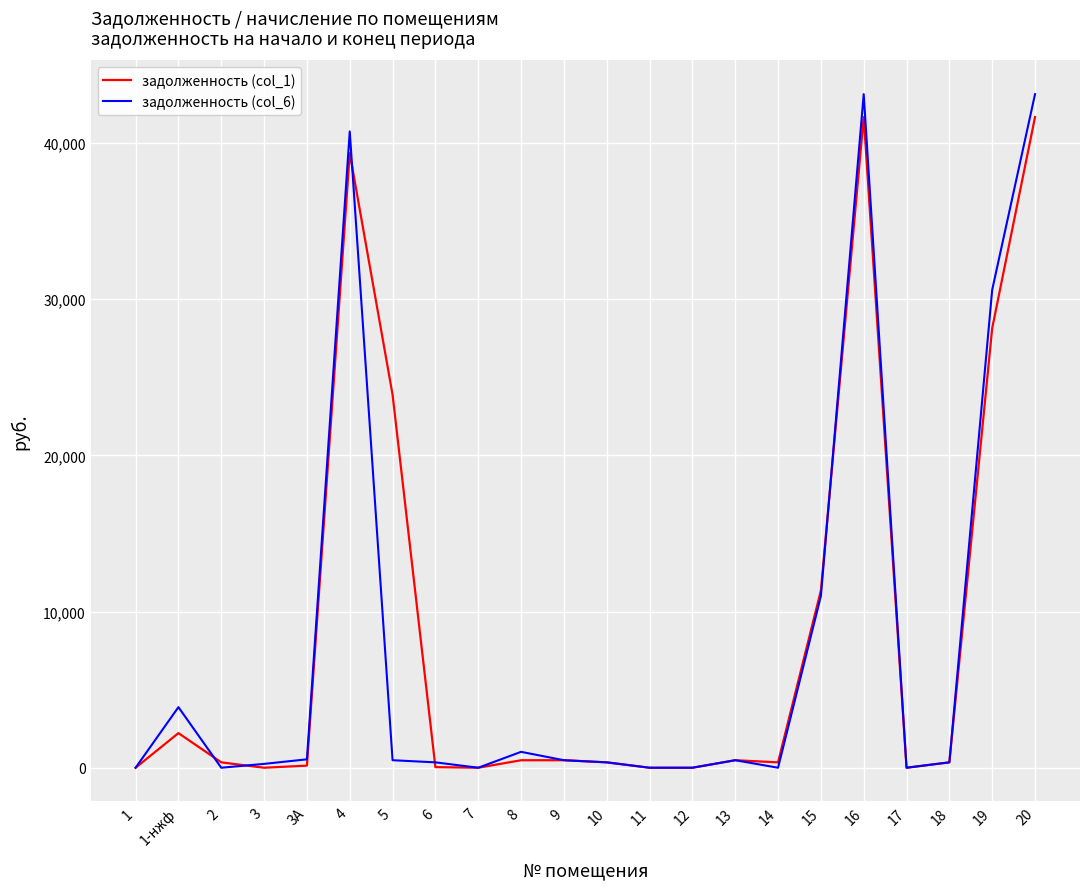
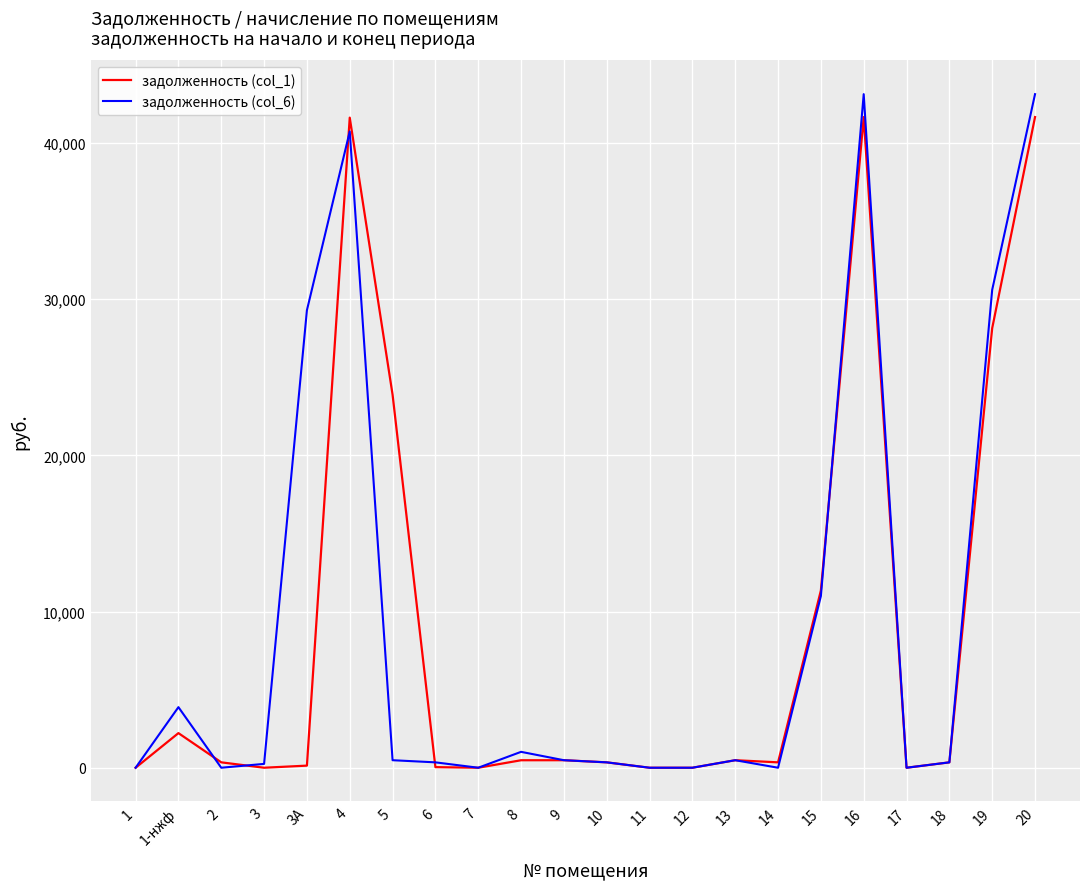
  {
    "задолженность (col_1)": {
      "1-нжф": "2,200",
      "2": "300",
      "3": "0",
      "3А": "100",
-     "4": "39,400",
+     "4": "41,600",
      "5": "23,900",
      "6": "0",
      "8": "500",
      "14": "300",
      "15": "11,300",
      "16": "41,700",
      "19": "28,100",
      "20": "41,700"
    },
    "задолженность (col_6)": {
      "1-нжф": "3,900",
      "2": "0",
      "3": "200",
-     "3А": "500",
+     "3А": "29,300",
      "4": "40,700",
      "5": "500",
      "6": "300",
      "8": "1,000",
      "14": "0",
      "15": "11,000",
      "16": "43,100",
      "19": "30,600",
      "20": "43,100"
    }
  }
